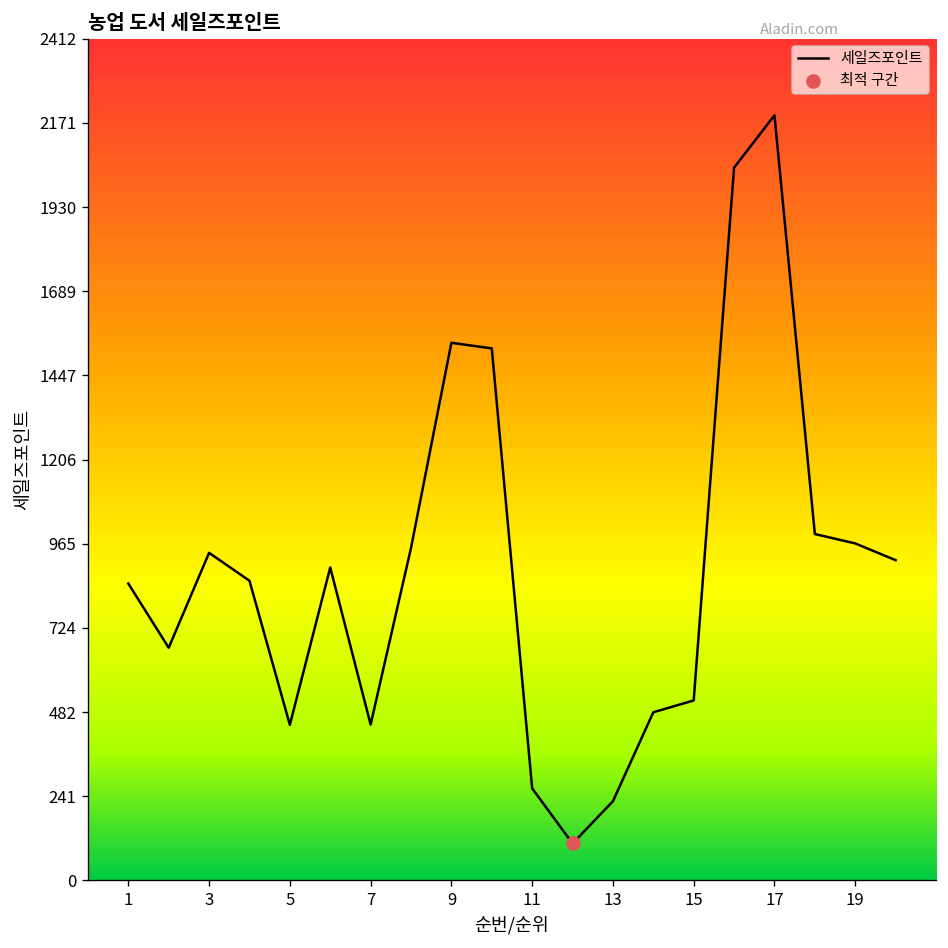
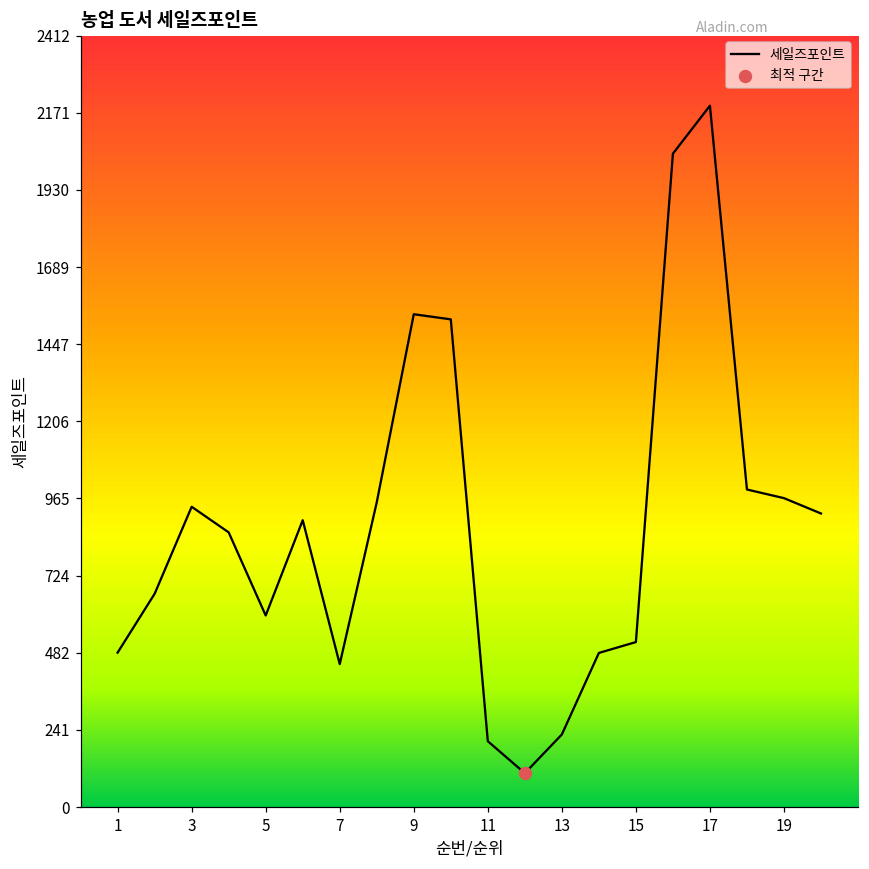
  {
    "세일즈포인트": {
-     "1": 850,
+     "1": 480,
      "3": 940,
-     "5": 450,
+     "5": 600,
      "7": 450,
      "9": 1540,
-     "11": 260,
+     "11": 210,
      "13": 230,
      "15": 520,
      "17": 2190,
      "19": 970
    }
  }
